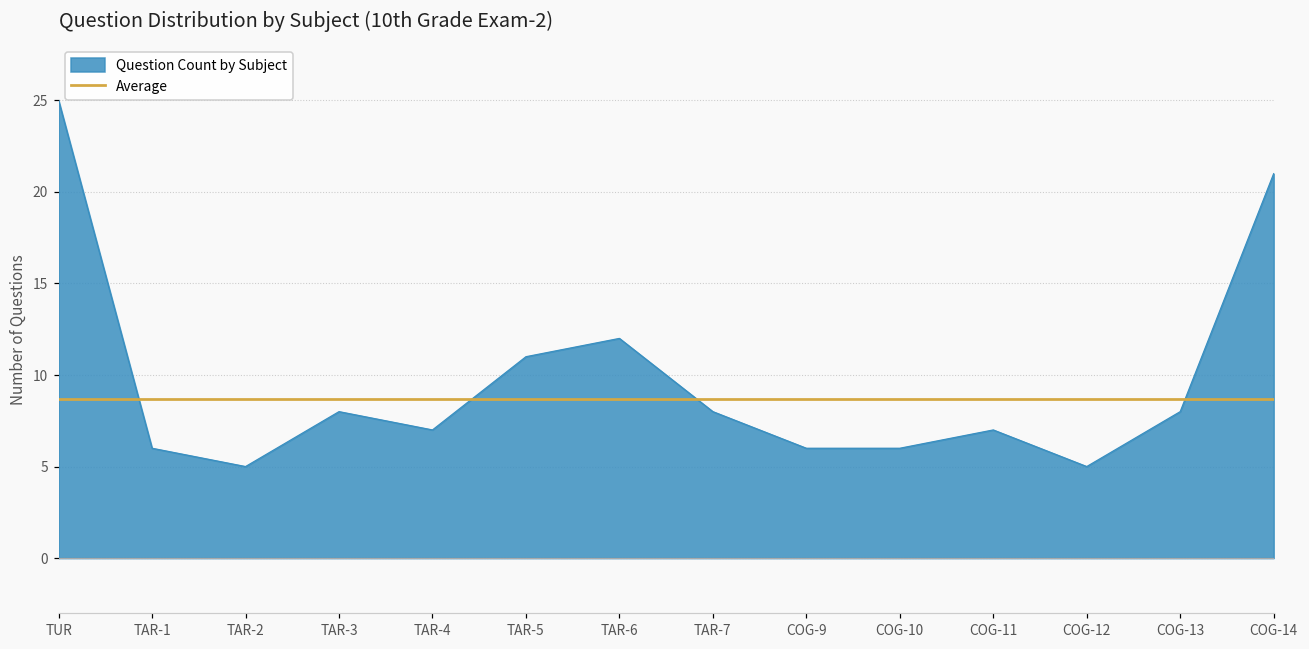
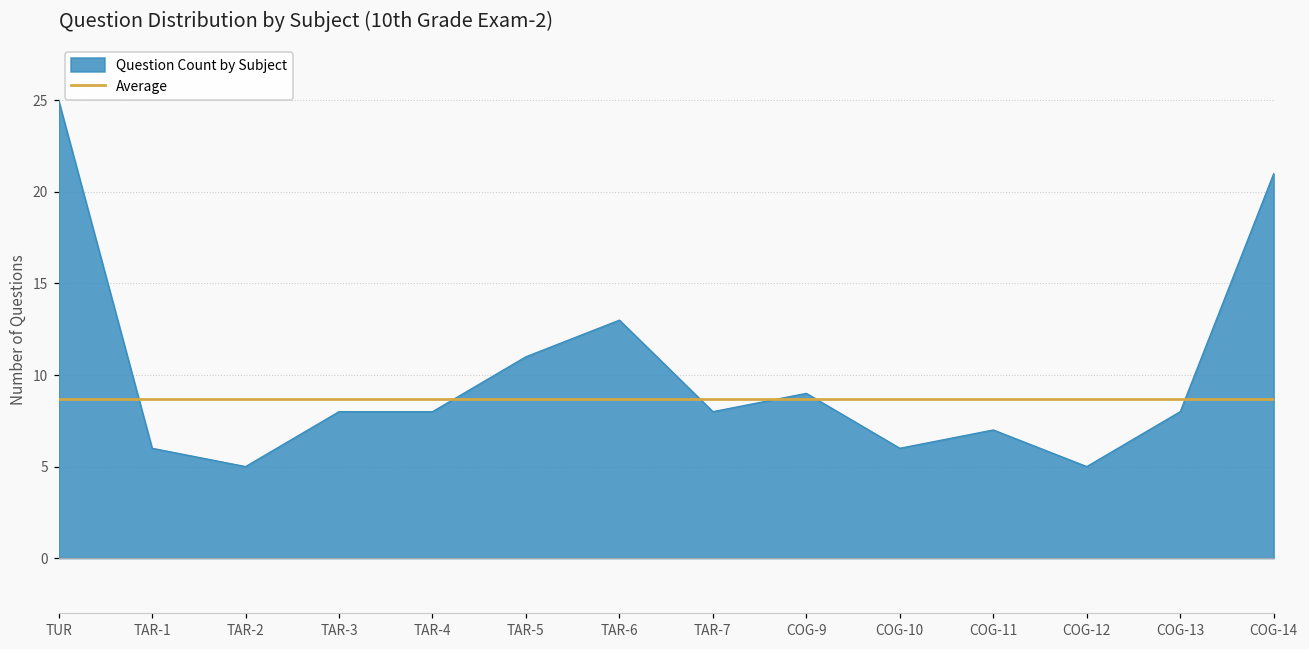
  {
    "Question Count by Subject": {
      "TUR": 25,
      "TAR-1": 6,
      "TAR-2": 5,
      "TAR-3": 8,
-     "TAR-4": 7,
+     "TAR-4": 8,
      "TAR-5": 11,
-     "TAR-6": 12,
+     "TAR-6": 13,
      "TAR-7": 8,
-     "COG-9": 6,
+     "COG-9": 9,
      "COG-10": 6,
      "COG-11": 7,
      "COG-12": 5,
      "COG-13": 8,
      "COG-14": 21
    },
    "Average": {
      "TUR": 8.7,
      "TAR-1": 8.7,
      "TAR-2": 8.7,
      "TAR-3": 8.7,
      "TAR-4": 8.7,
      "TAR-5": 8.7,
      "TAR-6": 8.7,
      "TAR-7": 8.7,
      "COG-9": 8.7,
      "COG-10": 8.7,
      "COG-11": 8.7,
      "COG-12": 8.7,
      "COG-13": 8.7,
      "COG-14": 8.7
    }
  }
